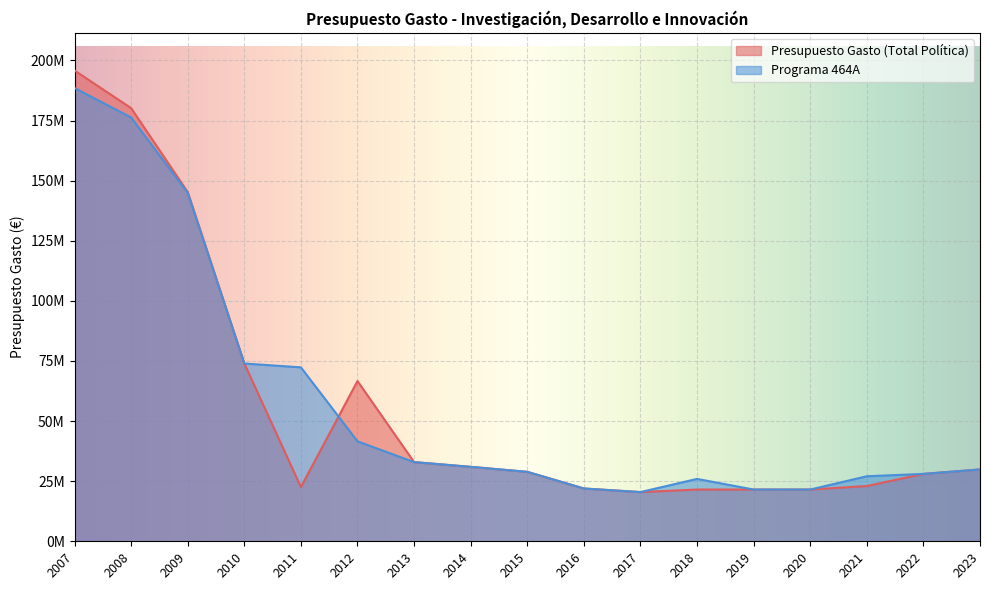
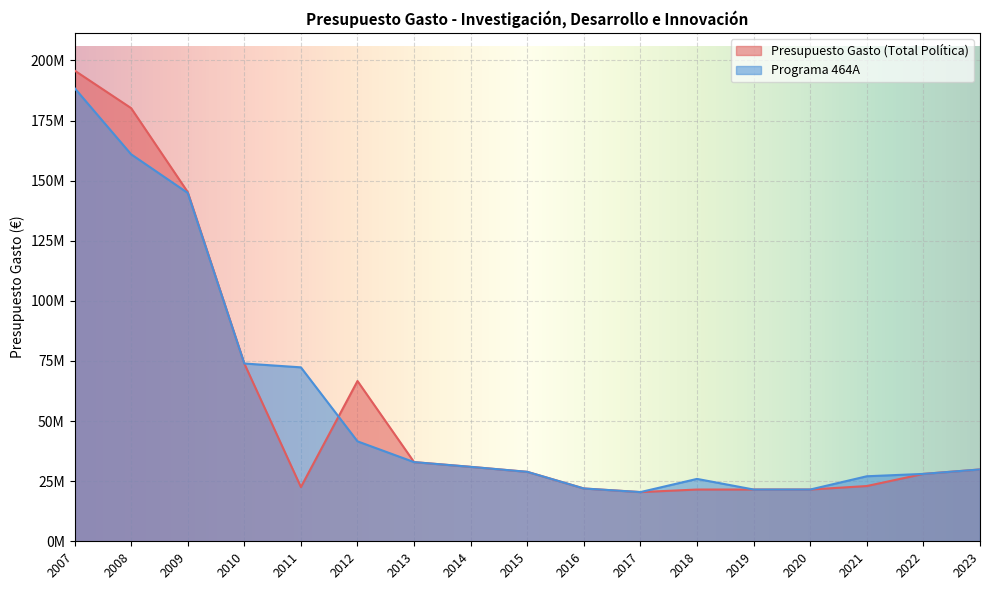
  {
    "Presupuesto Gasto (Total Política)": {
      "2007": 196000000,
      "2008": 180000000,
      "2011": 23000000,
      "2012": 67000000,
      "2018": 22000000,
      "2021": 23000000
    },
    "Programa 464A": {
      "2007": 189000000,
-     "2008": 176000000,
+     "2008": 161000000,
      "2011": 72000000,
      "2012": 42000000,
      "2018": 26000000,
      "2021": 27000000
    }
  }
